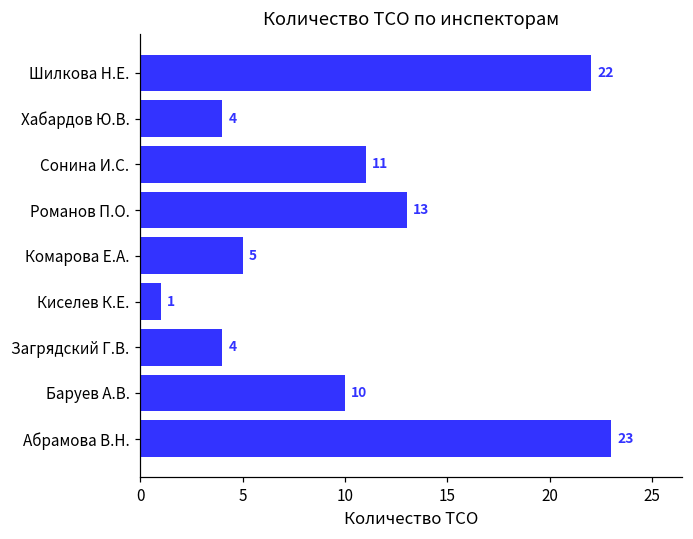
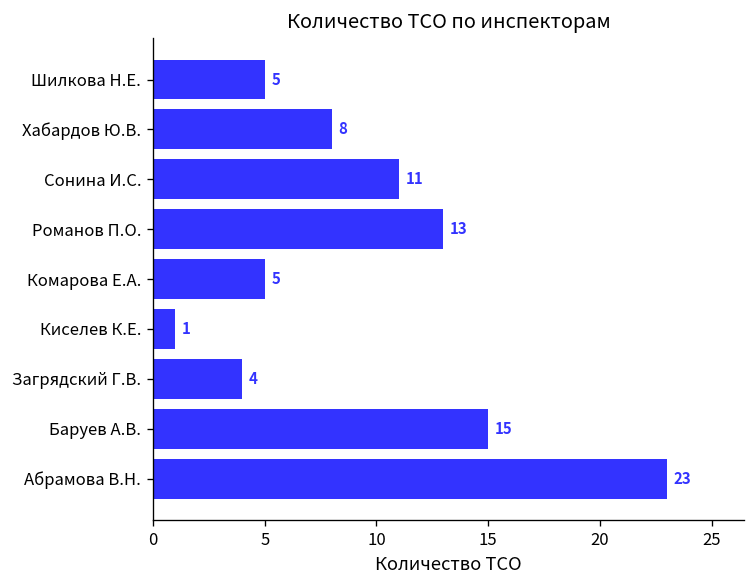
  {
-   "Шилкова Н.Е.": 22,
-   "Хабардов Ю.В.": 4,
+   "Шилкова Н.Е.": 5,
+   "Хабардов Ю.В.": 8,
    "Сонина И.С.": 11,
    "Романов П.О.": 13,
    "Комарова Е.А.": 5,
    "Киселев К.Е.": 1,
    "Загрядский Г.В.": 4,
-   "Баруев А.В.": 10,
+   "Баруев А.В.": 15,
    "Абрамова В.Н.": 23
  }
